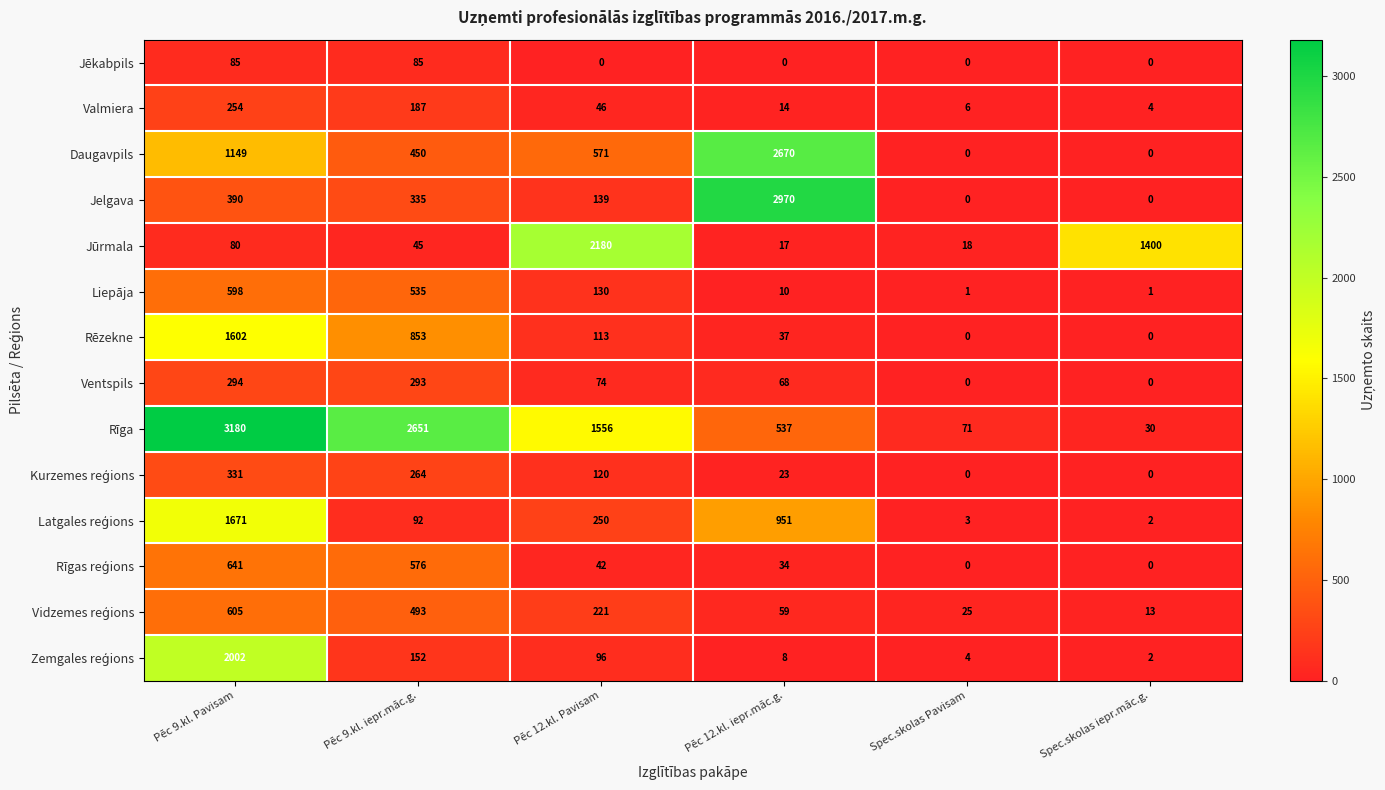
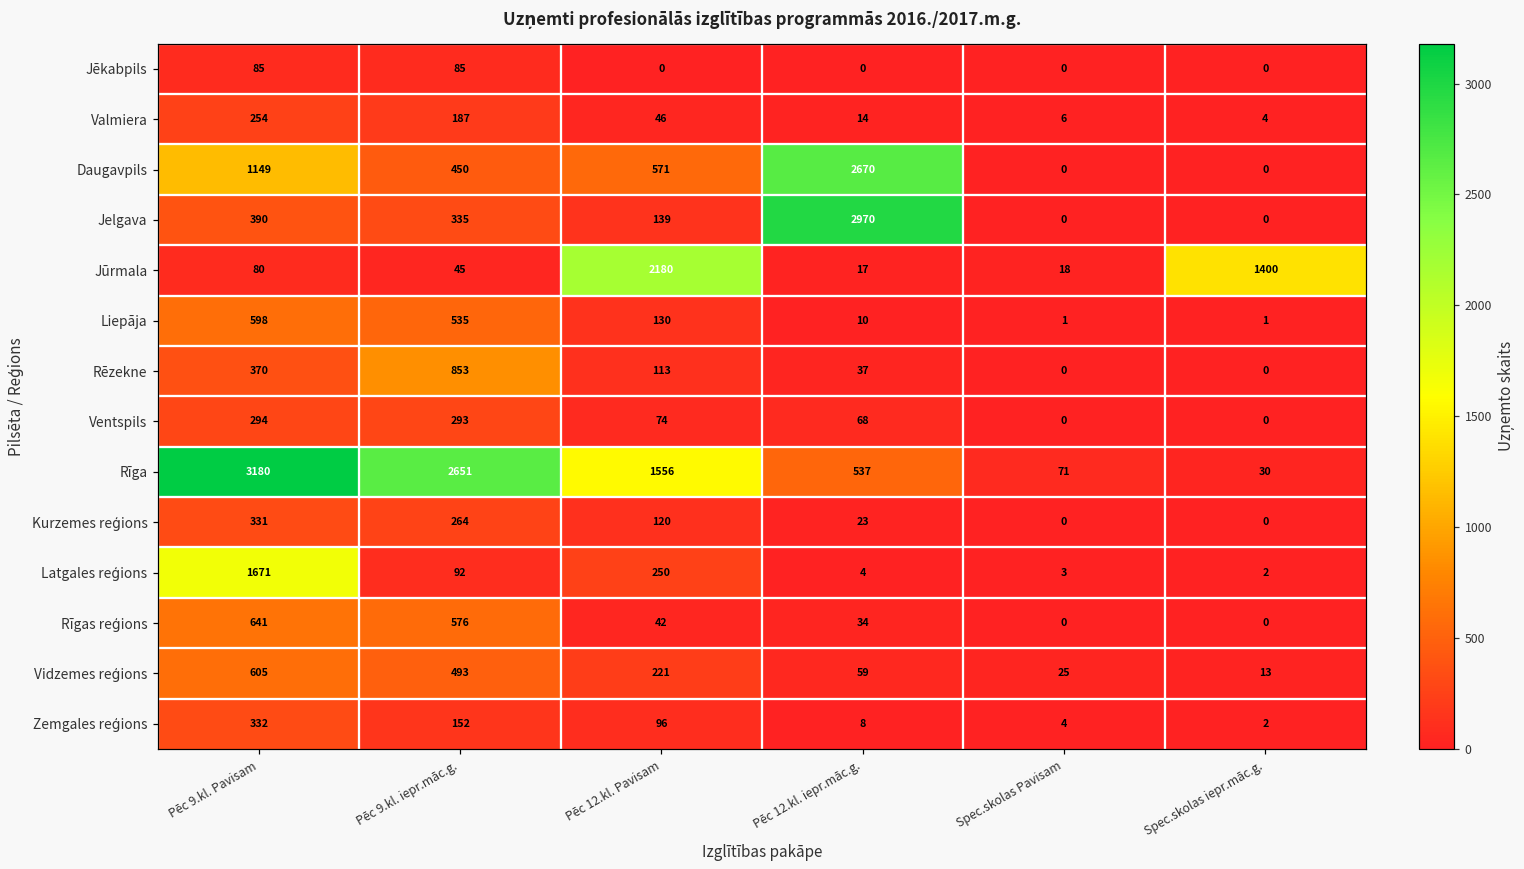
  {
    "Jēkabpils": {
      "Pēc 9.kl. Pavisam": 85,
      "Pēc 9.kl. iepr.māc.g.": 85,
      "Pēc 12.kl. Pavisam": 0,
      "Pēc 12.kl. iepr.māc.g.": 0,
      "Spec.skolas Pavisam": 0,
      "Spec.skolas iepr.māc.g.": 0
    },
    "Valmiera": {
      "Pēc 9.kl. Pavisam": 254,
      "Pēc 9.kl. iepr.māc.g.": 187,
      "Pēc 12.kl. Pavisam": 46,
      "Pēc 12.kl. iepr.māc.g.": 14,
      "Spec.skolas Pavisam": 6,
      "Spec.skolas iepr.māc.g.": 4
    },
    "Daugavpils": {
      "Pēc 9.kl. Pavisam": 1149,
      "Pēc 9.kl. iepr.māc.g.": 450,
      "Pēc 12.kl. Pavisam": 571,
      "Pēc 12.kl. iepr.māc.g.": 2670,
      "Spec.skolas Pavisam": 0,
      "Spec.skolas iepr.māc.g.": 0
    },
    "Jelgava": {
      "Pēc 9.kl. Pavisam": 390,
      "Pēc 9.kl. iepr.māc.g.": 335,
      "Pēc 12.kl. Pavisam": 139,
      "Pēc 12.kl. iepr.māc.g.": 2970,
      "Spec.skolas Pavisam": 0,
      "Spec.skolas iepr.māc.g.": 0
    },
    "Jūrmala": {
      "Pēc 9.kl. Pavisam": 80,
      "Pēc 9.kl. iepr.māc.g.": 45,
      "Pēc 12.kl. Pavisam": 2180,
      "Pēc 12.kl. iepr.māc.g.": 17,
      "Spec.skolas Pavisam": 18,
      "Spec.skolas iepr.māc.g.": 1400
    },
    "Liepāja": {
      "Pēc 9.kl. Pavisam": 598,
      "Pēc 9.kl. iepr.māc.g.": 535,
      "Pēc 12.kl. Pavisam": 130,
      "Pēc 12.kl. iepr.māc.g.": 10,
      "Spec.skolas Pavisam": 1,
      "Spec.skolas iepr.māc.g.": 1
    },
    "Rēzekne": {
-     "Pēc 9.kl. Pavisam": 1602,
+     "Pēc 9.kl. Pavisam": 370,
      "Pēc 9.kl. iepr.māc.g.": 853,
      "Pēc 12.kl. Pavisam": 113,
      "Pēc 12.kl. iepr.māc.g.": 37,
      "Spec.skolas Pavisam": 0,
      "Spec.skolas iepr.māc.g.": 0
    },
    "Ventspils": {
      "Pēc 9.kl. Pavisam": 294,
      "Pēc 9.kl. iepr.māc.g.": 293,
      "Pēc 12.kl. Pavisam": 74,
      "Pēc 12.kl. iepr.māc.g.": 68,
      "Spec.skolas Pavisam": 0,
      "Spec.skolas iepr.māc.g.": 0
    },
    "Rīga": {
      "Pēc 9.kl. Pavisam": 3180,
      "Pēc 9.kl. iepr.māc.g.": 2651,
      "Pēc 12.kl. Pavisam": 1556,
      "Pēc 12.kl. iepr.māc.g.": 537,
      "Spec.skolas Pavisam": 71,
      "Spec.skolas iepr.māc.g.": 30
    },
    "Kurzemes reģions": {
      "Pēc 9.kl. Pavisam": 331,
      "Pēc 9.kl. iepr.māc.g.": 264,
      "Pēc 12.kl. Pavisam": 120,
      "Pēc 12.kl. iepr.māc.g.": 23,
      "Spec.skolas Pavisam": 0,
      "Spec.skolas iepr.māc.g.": 0
    },
    "Latgales reģions": {
      "Pēc 9.kl. Pavisam": 1671,
      "Pēc 9.kl. iepr.māc.g.": 92,
      "Pēc 12.kl. Pavisam": 250,
-     "Pēc 12.kl. iepr.māc.g.": 951,
+     "Pēc 12.kl. iepr.māc.g.": 4,
      "Spec.skolas Pavisam": 3,
      "Spec.skolas iepr.māc.g.": 2
    },
    "Rīgas reģions": {
      "Pēc 9.kl. Pavisam": 641,
      "Pēc 9.kl. iepr.māc.g.": 576,
      "Pēc 12.kl. Pavisam": 42,
      "Pēc 12.kl. iepr.māc.g.": 34,
      "Spec.skolas Pavisam": 0,
      "Spec.skolas iepr.māc.g.": 0
    },
    "Vidzemes reģions": {
      "Pēc 9.kl. Pavisam": 605,
      "Pēc 9.kl. iepr.māc.g.": 493,
      "Pēc 12.kl. Pavisam": 221,
      "Pēc 12.kl. iepr.māc.g.": 59,
      "Spec.skolas Pavisam": 25,
      "Spec.skolas iepr.māc.g.": 13
    },
    "Zemgales reģions": {
-     "Pēc 9.kl. Pavisam": 2002,
+     "Pēc 9.kl. Pavisam": 332,
      "Pēc 9.kl. iepr.māc.g.": 152,
      "Pēc 12.kl. Pavisam": 96,
      "Pēc 12.kl. iepr.māc.g.": 8,
      "Spec.skolas Pavisam": 4,
      "Spec.skolas iepr.māc.g.": 2
    }
  }
